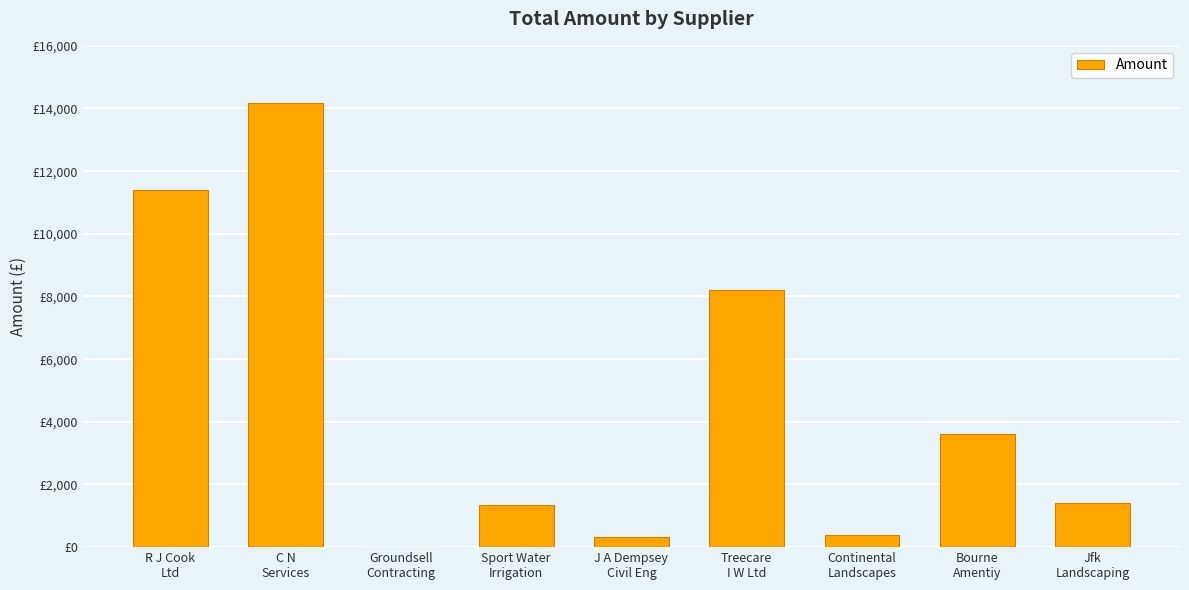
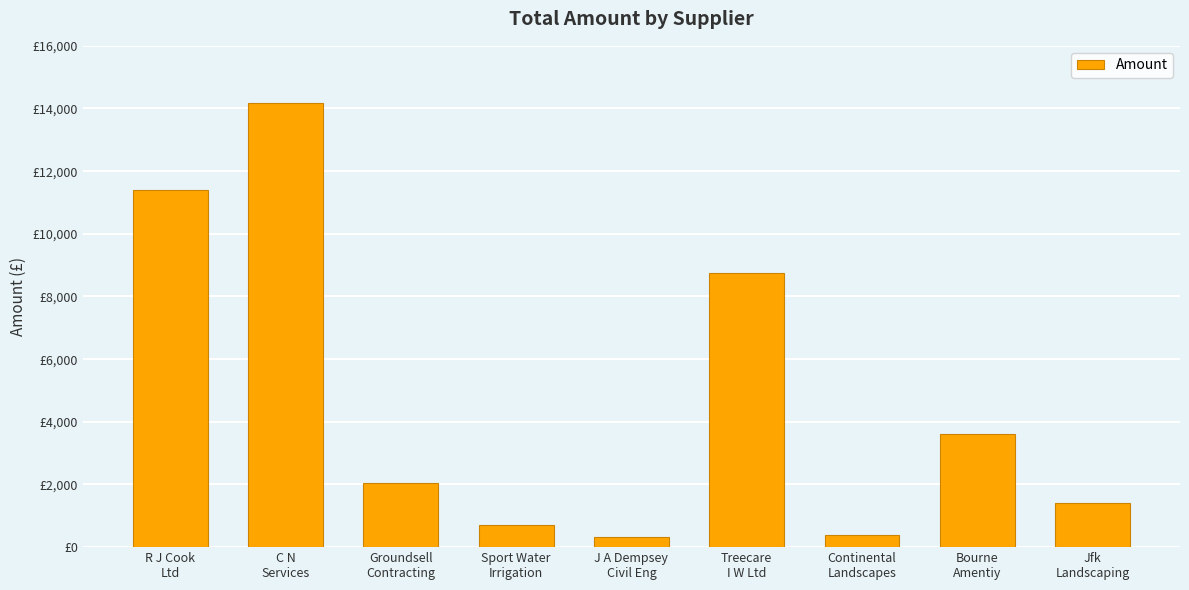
  {
    "R J Cook Ltd": "£11,400",
    "C N Services": "£14,200",
-   "Groundsell Contracting": "£0",
-   "Sport Water Irrigation": "£1,400",
+   "Groundsell Contracting": "£2,000",
+   "Sport Water Irrigation": "£700",
    "J A Dempsey Civil Eng": "£300",
-   "Treecare I W Ltd": "£8,200",
+   "Treecare I W Ltd": "£8,700",
    "Continental Landscapes": "£400",
    "Bourne Amentiy": "£3,600",
    "Jfk Landscaping": "£1,400"
  }
